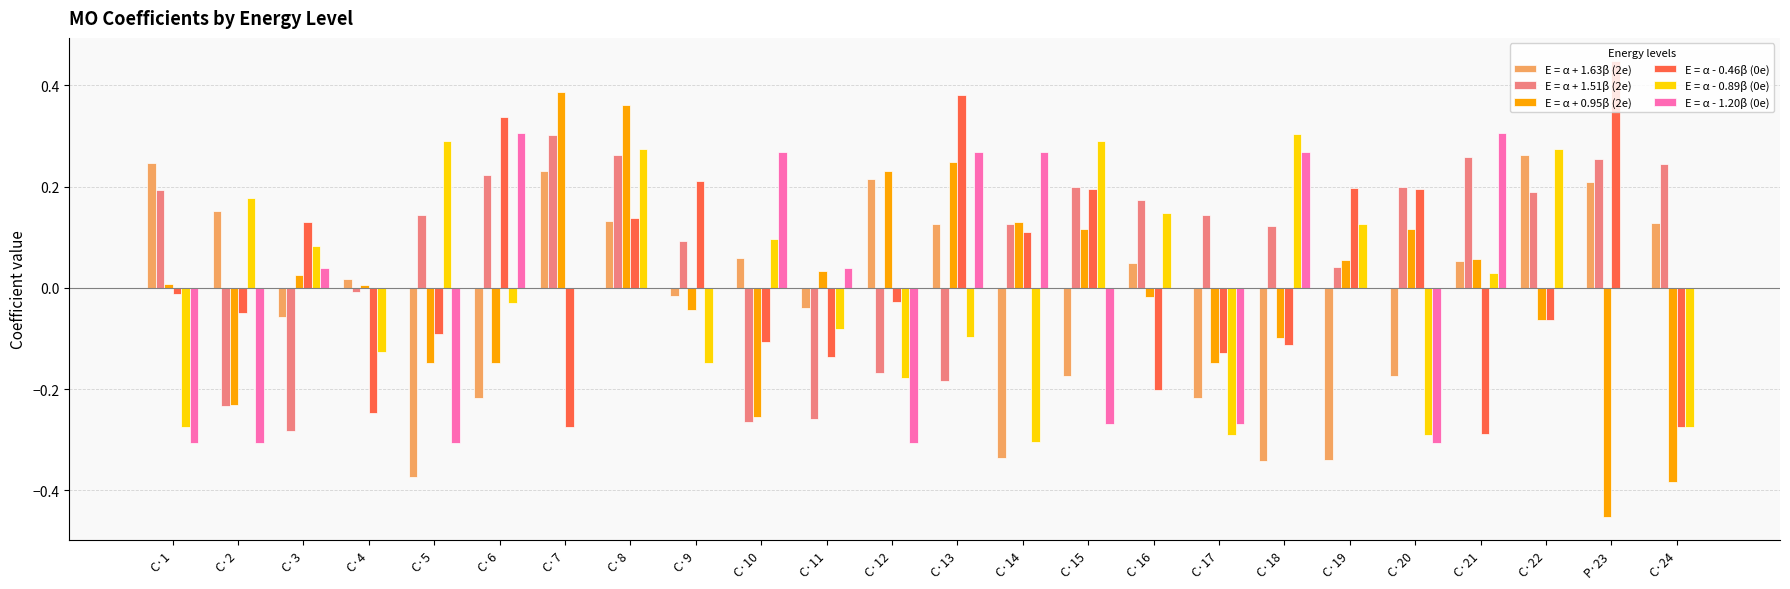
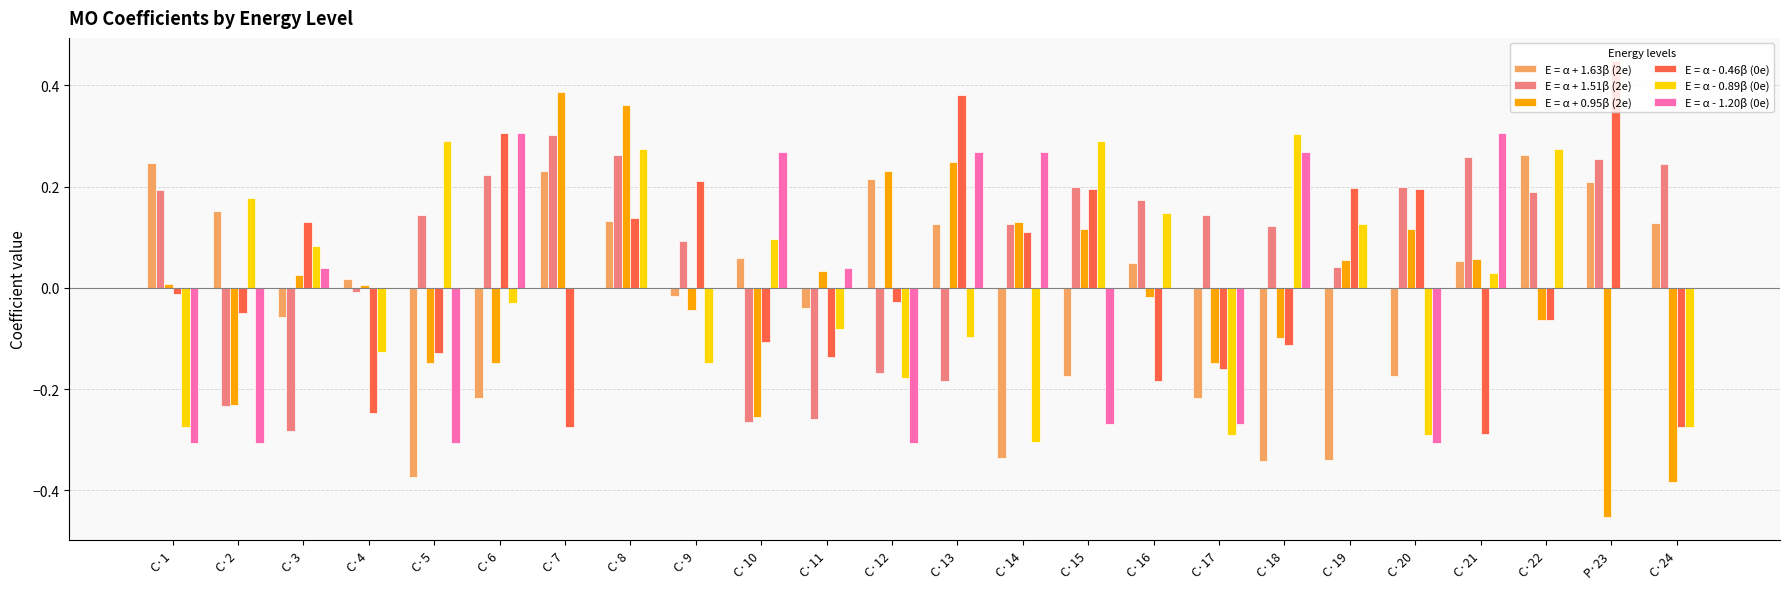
  {
    "E = α - 0.46β (0e)": {
      "C·1": -0.01,
      "C·2": -0.05,
      "C·3": 0.13,
      "C·4": -0.25,
-     "C·5": -0.09,
-     "C·6": 0.34,
+     "C·5": -0.13,
+     "C·6": 0.31,
      "C·7": -0.27,
      "C·8": 0.14,
      "C·9": 0.21,
      "C·10": -0.11,
      "C·11": -0.14,
      "C·12": -0.03,
      "C·13": 0.38,
      "C·14": 0.11,
      "C·15": 0.20,
-     "C·16": -0.20,
-     "C·17": -0.13,
+     "C·16": -0.18,
+     "C·17": -0.16,
      "C·18": -0.11,
      "C·19": 0.20,
      "C·20": 0.20,
      "C·21": -0.29,
      "C·22": -0.06,
      "C·24": -0.28
    }
  }
